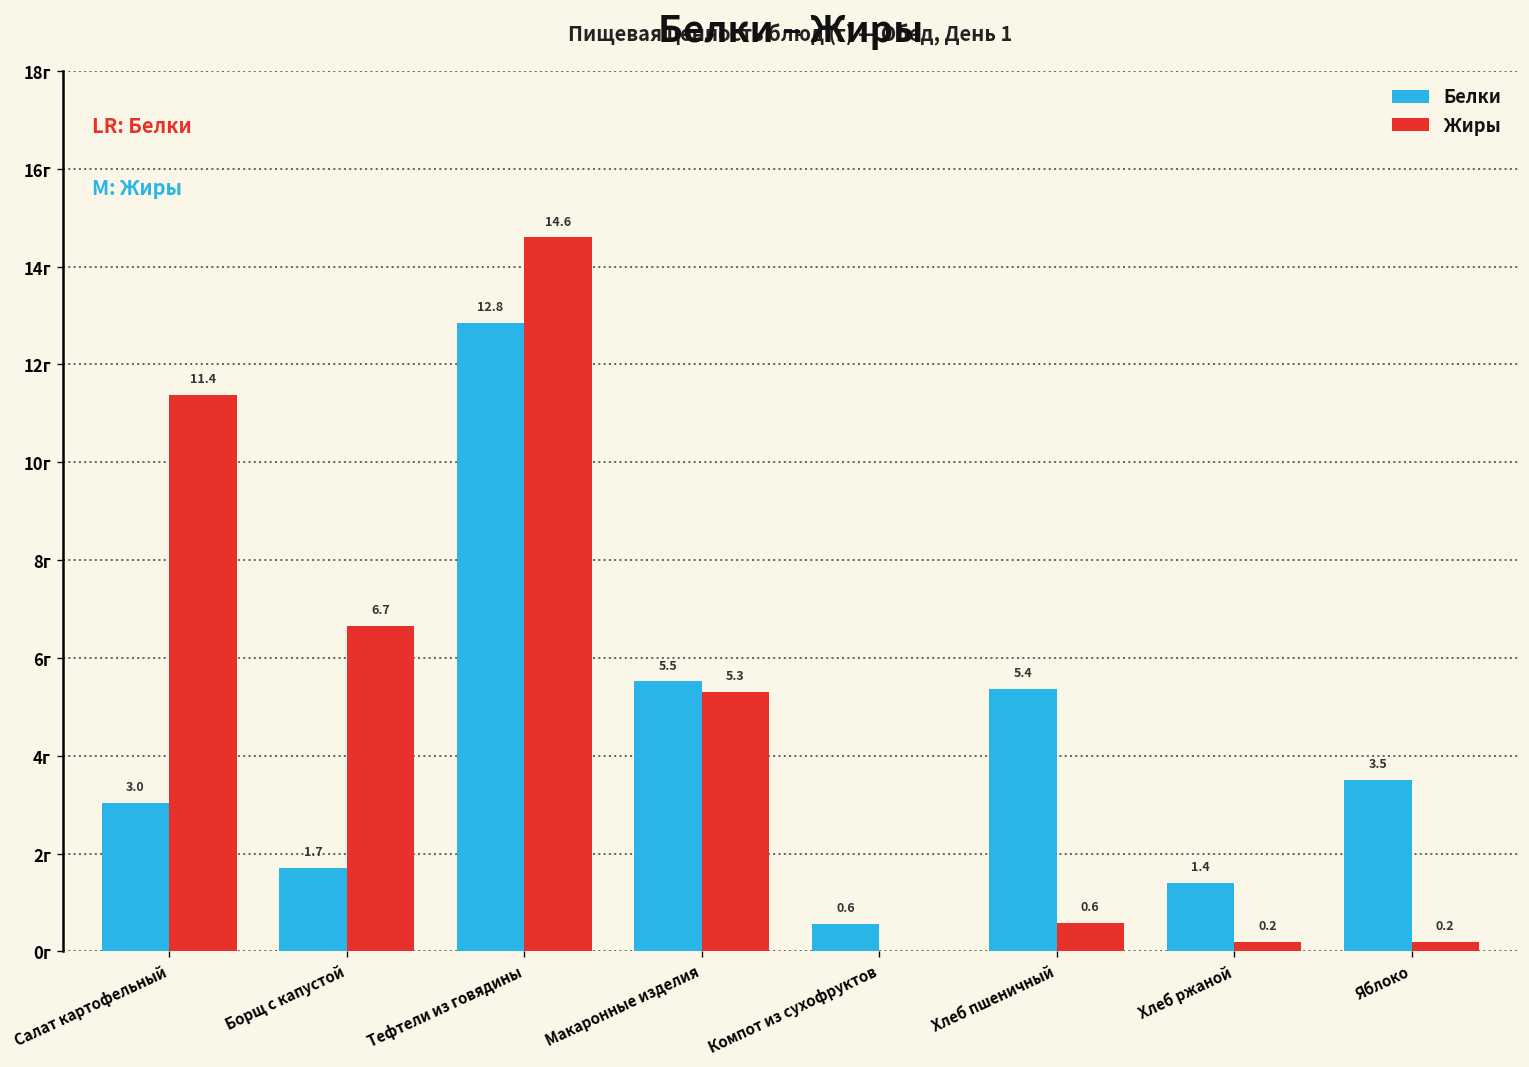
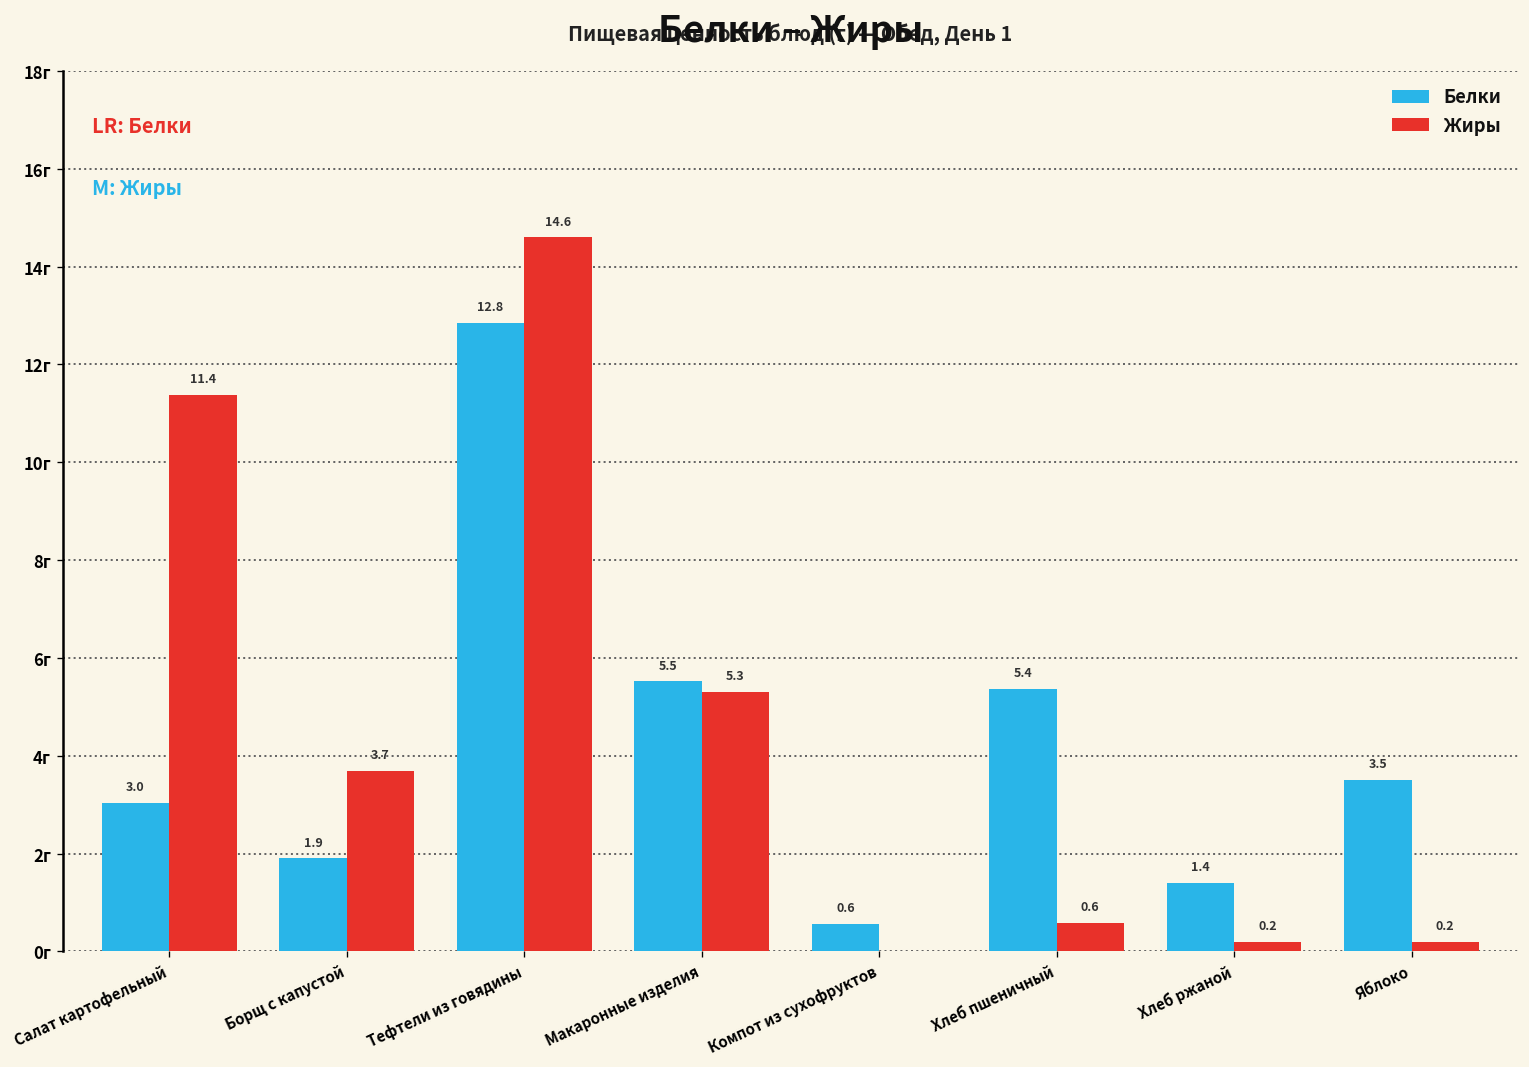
  {
    "Белки": {
      "Салат картофельный": 3.0,
-     "Борщ с капустой": 1.7,
+     "Борщ с капустой": 1.9,
      "Тефтели из говядины": 12.8,
      "Макаронные изделия": 5.5,
      "Компот из сухофруктов": 0.6,
      "Хлеб пшеничный": 5.4,
      "Хлеб ржаной": 1.4,
      "Яблоко": 3.5
    },
    "Жиры": {
      "Салат картофельный": 11.4,
-     "Борщ с капустой": 6.7,
+     "Борщ с капустой": 3.7,
      "Тефтели из говядины": 14.6,
      "Макаронные изделия": 5.3,
      "Хлеб пшеничный": 0.6,
      "Хлеб ржаной": 0.2,
      "Яблоко": 0.2
    }
  }
